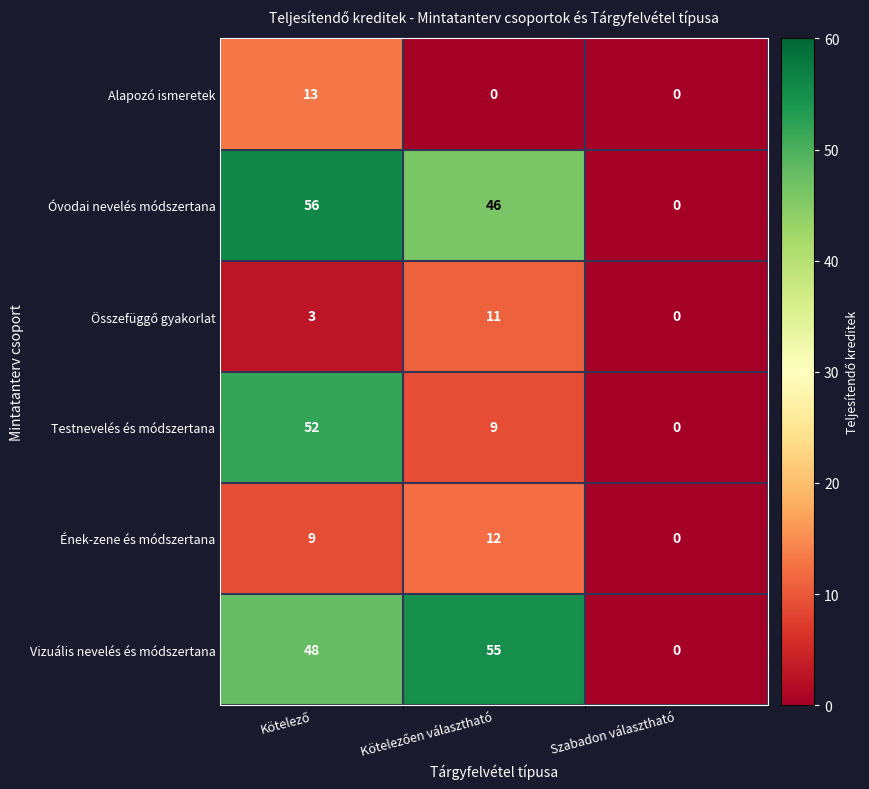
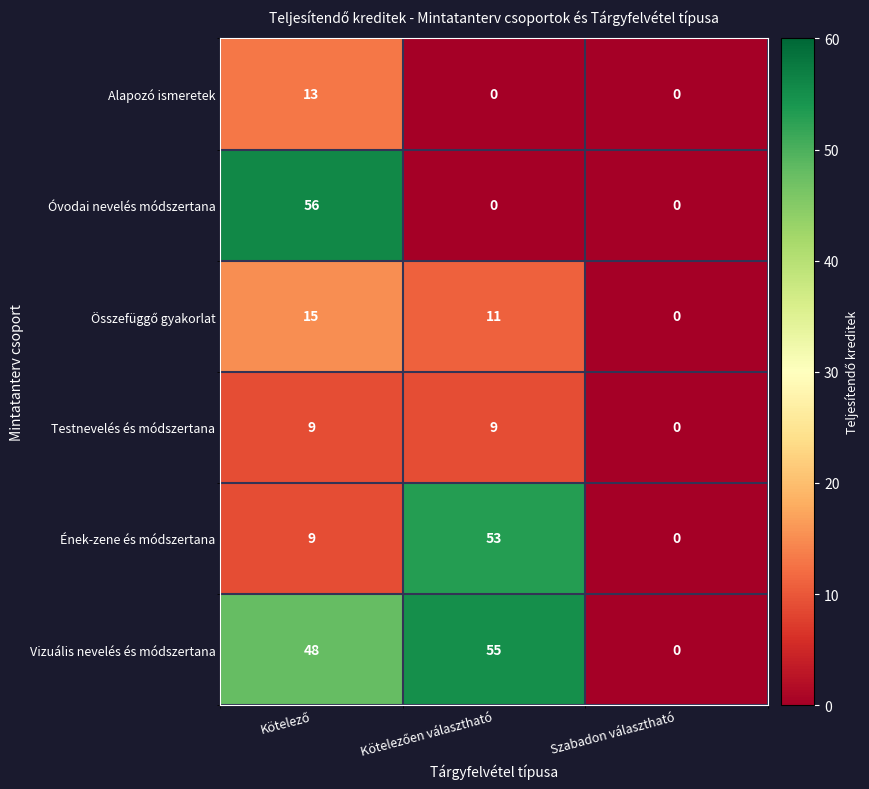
  {
    "Alapozó ismeretek": {
      "Kötelező": 13,
      "Kötelezően választható": 0,
      "Szabadon választható": 0
    },
    "Óvodai nevelés módszertana": {
      "Kötelező": 56,
-     "Kötelezően választható": 46,
+     "Kötelezően választható": 0,
      "Szabadon választható": 0
    },
    "Összefüggő gyakorlat": {
-     "Kötelező": 3,
+     "Kötelező": 15,
      "Kötelezően választható": 11,
      "Szabadon választható": 0
    },
    "Testnevelés és módszertana": {
-     "Kötelező": 52,
+     "Kötelező": 9,
      "Kötelezően választható": 9,
      "Szabadon választható": 0
    },
    "Ének-zene és módszertana": {
      "Kötelező": 9,
-     "Kötelezően választható": 12,
+     "Kötelezően választható": 53,
      "Szabadon választható": 0
    },
    "Vizuális nevelés és módszertana": {
      "Kötelező": 48,
      "Kötelezően választható": 55,
      "Szabadon választható": 0
    }
  }
